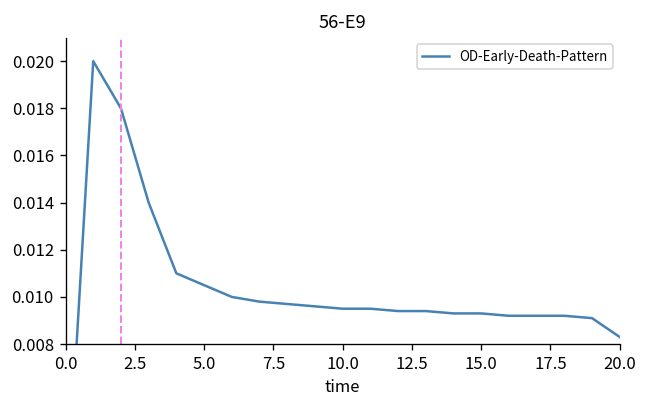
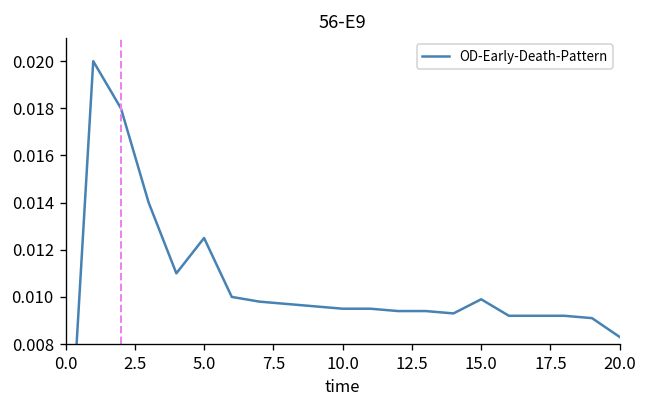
  {
-   "5.0": 0.0105,
+   "5.0": 0.0125,
    "10.0": 0.0095,
-   "15.0": 0.0093,
+   "15.0": 0.0099,
    "20.0": 0.0083
  }
